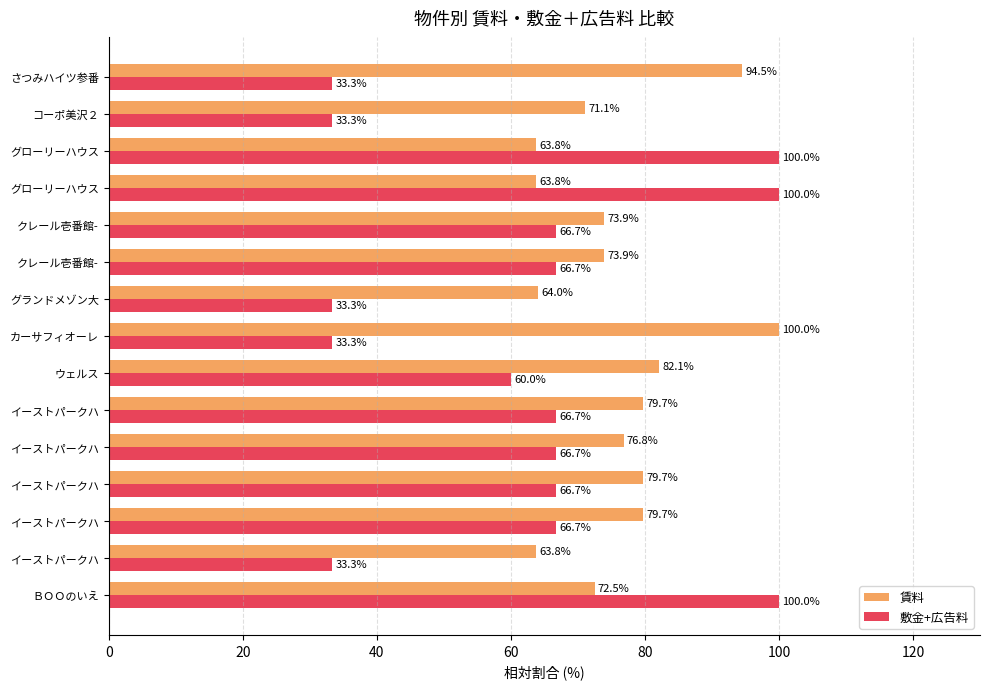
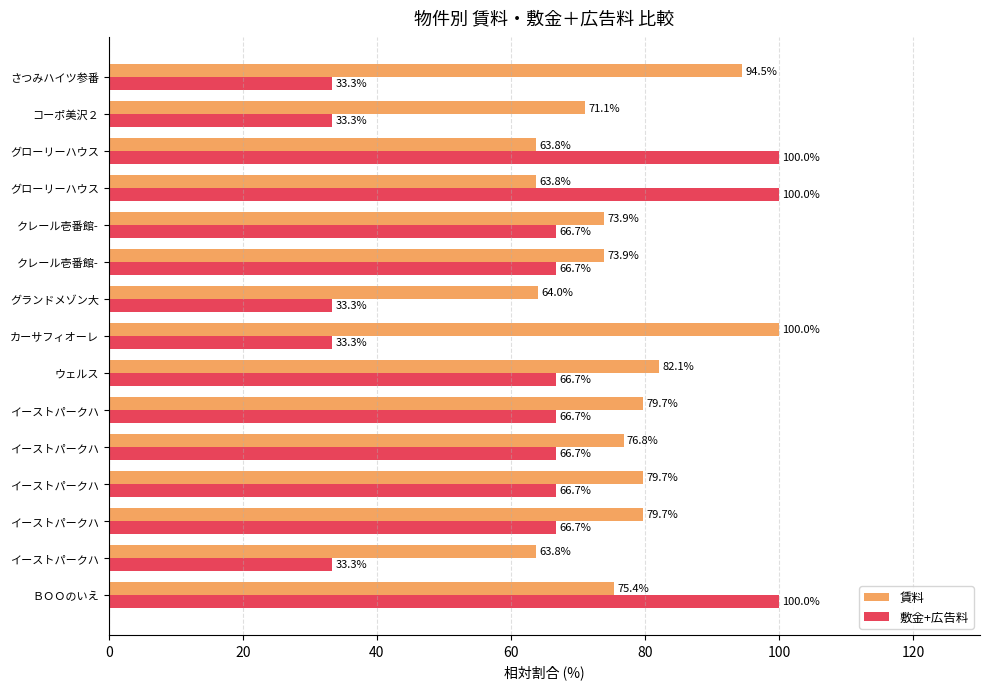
  {
    "賃料": {
      "さつみハイツ参番": "94.5%",
      "コーポ美沢２": "71.1%",
      "グランドメゾン大": "64.0%",
      "カーサフィオーレ": "100.0%",
      "ウェルス": "82.1%",
-     "ＢＯＯのいえ": "72.5%"
+     "ＢＯＯのいえ": "75.4%"
    },
    "敷金+広告料": {
      "さつみハイツ参番": "33.3%",
      "コーポ美沢２": "33.3%",
      "グランドメゾン大": "33.3%",
      "カーサフィオーレ": "33.3%",
-     "ウェルス": "60.0%",
+     "ウェルス": "66.7%",
      "ＢＯＯのいえ": "100.0%"
    }
  }
